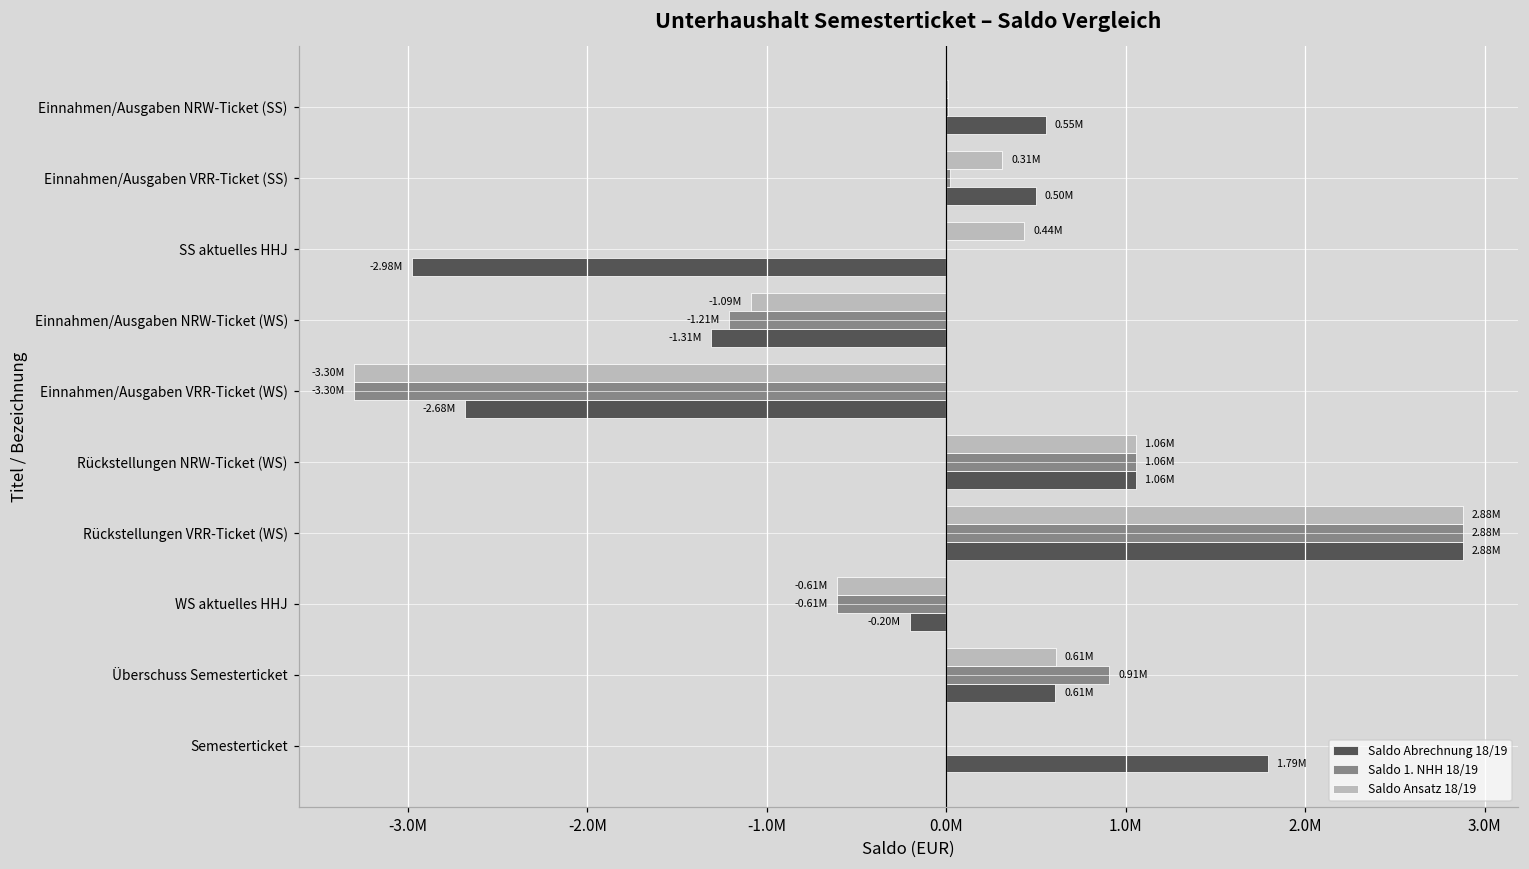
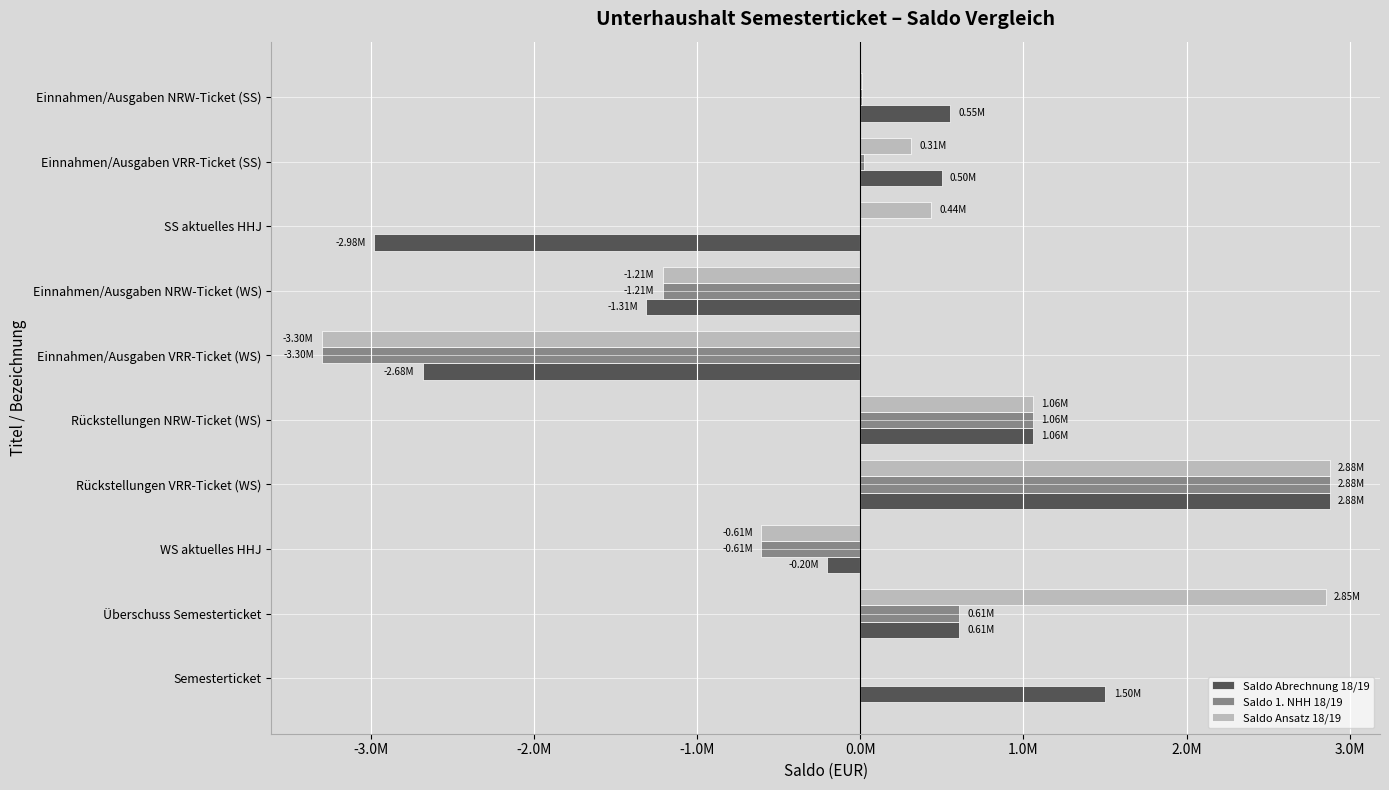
  {
    "Saldo Abrechnung 18/19": {
      "Einnahmen/Ausgaben NRW-Ticket (SS)": "0.55M",
      "Einnahmen/Ausgaben VRR-Ticket (SS)": "0.50M",
      "SS aktuelles HHJ": "-2.98M",
      "Einnahmen/Ausgaben NRW-Ticket (WS)": "-1.31M",
      "Einnahmen/Ausgaben VRR-Ticket (WS)": "-2.68M",
      "Rückstellungen NRW-Ticket (WS)": "1.06M",
      "Rückstellungen VRR-Ticket (WS)": "2.88M",
      "WS aktuelles HHJ": "-0.20M",
      "Überschuss Semesterticket": "0.61M",
-     "Semesterticket": "1.79M"
+     "Semesterticket": "1.50M"
    },
    "Saldo 1. NHH 18/19": {
      "Einnahmen/Ausgaben NRW-Ticket (WS)": "-1.21M",
      "Einnahmen/Ausgaben VRR-Ticket (WS)": "-3.30M",
      "Rückstellungen NRW-Ticket (WS)": "1.06M",
      "Rückstellungen VRR-Ticket (WS)": "2.88M",
      "WS aktuelles HHJ": "-0.61M",
-     "Überschuss Semesterticket": "0.91M"
+     "Überschuss Semesterticket": "0.61M"
    },
    "Saldo Ansatz 18/19": {
      "Einnahmen/Ausgaben VRR-Ticket (SS)": "0.31M",
      "SS aktuelles HHJ": "0.44M",
-     "Einnahmen/Ausgaben NRW-Ticket (WS)": "-1.09M",
+     "Einnahmen/Ausgaben NRW-Ticket (WS)": "-1.21M",
      "Einnahmen/Ausgaben VRR-Ticket (WS)": "-3.30M",
      "Rückstellungen NRW-Ticket (WS)": "1.06M",
      "Rückstellungen VRR-Ticket (WS)": "2.88M",
      "WS aktuelles HHJ": "-0.61M",
-     "Überschuss Semesterticket": "0.61M"
+     "Überschuss Semesterticket": "2.85M"
    }
  }
